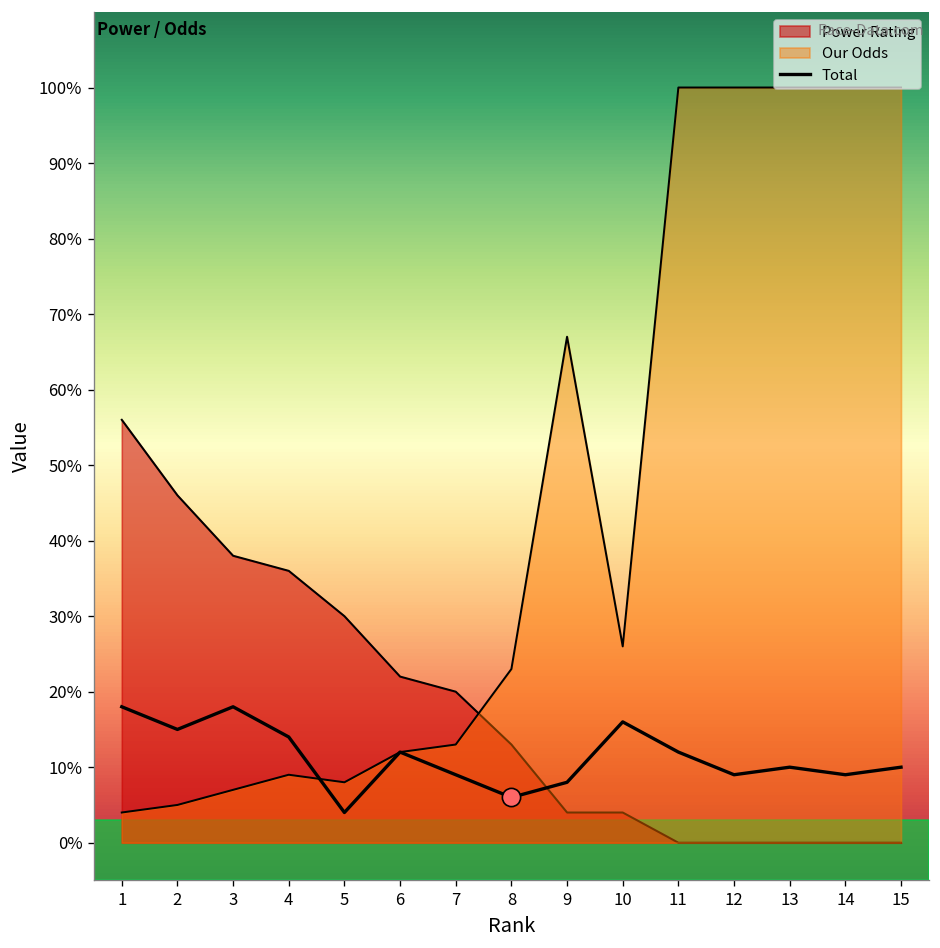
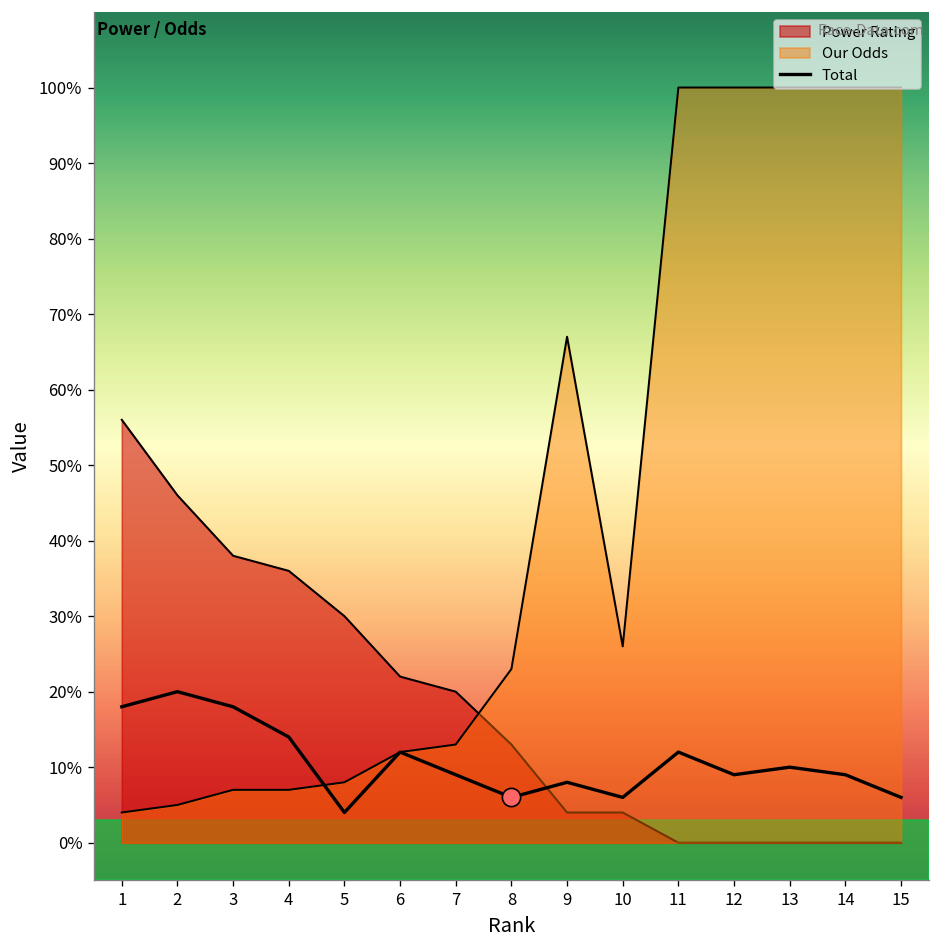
  {
    "Our Odds": {
      "1": "4%",
      "2": "5%",
      "3": "7%",
-     "4": "9%",
+     "4": "7%",
      "5": "8%",
      "7": "13%",
      "8": "23%",
      "9": "67%",
      "10": "26%",
      "11": "100%",
      "12": "100%"
    },
    "Total": {
      "1": "18%",
-     "2": "15%",
+     "2": "20%",
      "3": "18%",
      "4": "14%",
      "5": "4%",
      "7": "9%",
      "9": "8%",
-     "10": "16%",
+     "10": "6%",
      "11": "12%",
      "12": "9%",
      "13": "10%",
      "14": "9%",
-     "15": "10%"
+     "15": "6%"
    }
  }
